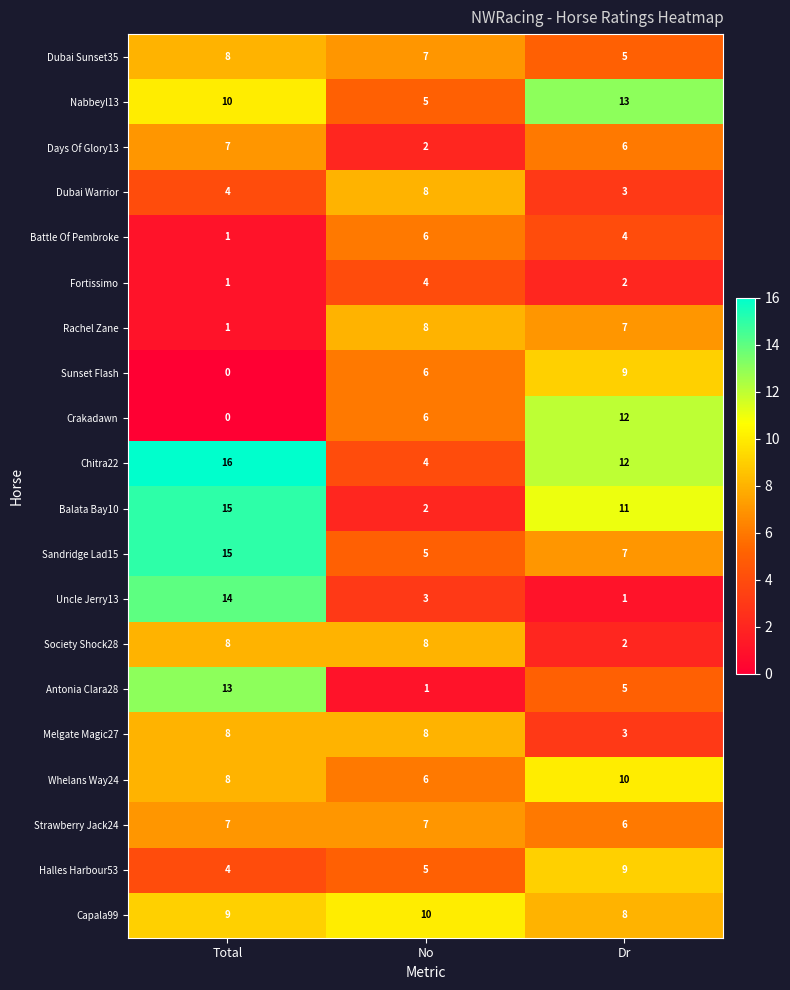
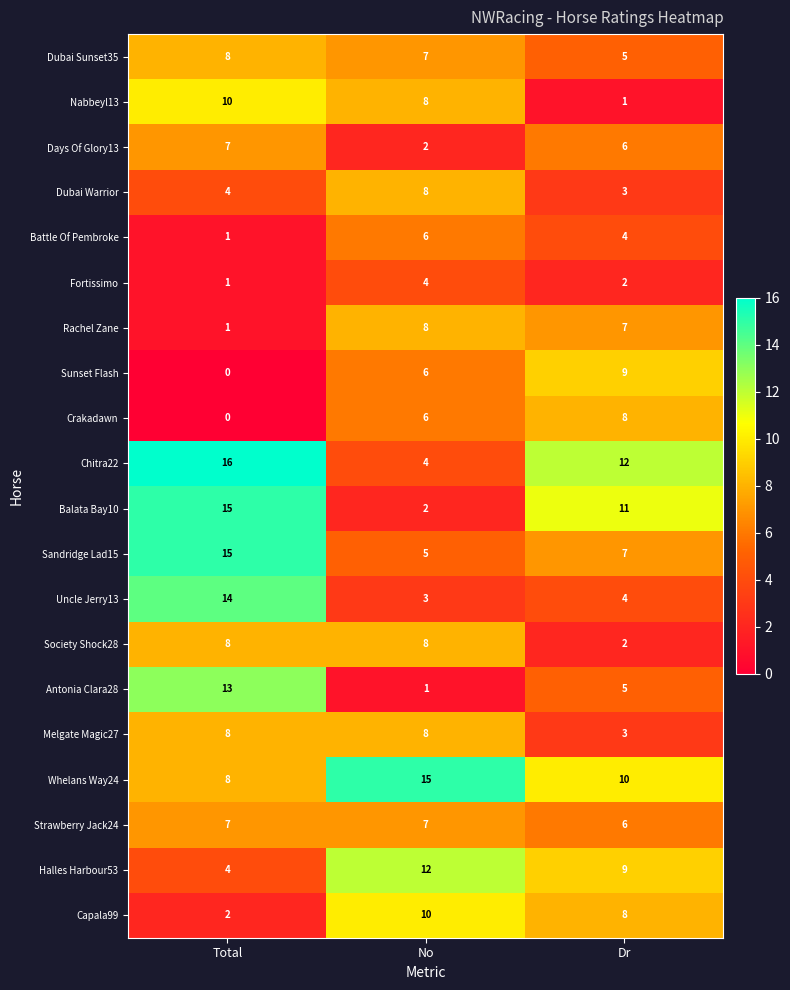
  {
    "Dubai Sunset35": {
      "Total": 8,
      "No": 7,
      "Dr": 5
    },
    "Nabbeyl13": {
      "Total": 10,
-     "No": 5,
-     "Dr": 13
+     "No": 8,
+     "Dr": 1
    },
    "Days Of Glory13": {
      "Total": 7,
      "No": 2,
      "Dr": 6
    },
    "Dubai Warrior": {
      "Total": 4,
      "No": 8,
      "Dr": 3
    },
    "Battle Of Pembroke": {
      "Total": 1,
      "No": 6,
      "Dr": 4
    },
    "Fortissimo": {
      "Total": 1,
      "No": 4,
      "Dr": 2
    },
    "Rachel Zane": {
      "Total": 1,
      "No": 8,
      "Dr": 7
    },
    "Sunset Flash": {
      "Total": 0,
      "No": 6,
      "Dr": 9
    },
    "Crakadawn": {
      "Total": 0,
      "No": 6,
-     "Dr": 12
+     "Dr": 8
    },
    "Chitra22": {
      "Total": 16,
      "No": 4,
      "Dr": 12
    },
    "Balata Bay10": {
      "Total": 15,
      "No": 2,
      "Dr": 11
    },
    "Sandridge Lad15": {
      "Total": 15,
      "No": 5,
      "Dr": 7
    },
    "Uncle Jerry13": {
      "Total": 14,
      "No": 3,
-     "Dr": 1
+     "Dr": 4
    },
    "Society Shock28": {
      "Total": 8,
      "No": 8,
      "Dr": 2
    },
    "Antonia Clara28": {
      "Total": 13,
      "No": 1,
      "Dr": 5
    },
    "Melgate Magic27": {
      "Total": 8,
      "No": 8,
      "Dr": 3
    },
    "Whelans Way24": {
      "Total": 8,
-     "No": 6,
+     "No": 15,
      "Dr": 10
    },
    "Strawberry Jack24": {
      "Total": 7,
      "No": 7,
      "Dr": 6
    },
    "Halles Harbour53": {
      "Total": 4,
-     "No": 5,
+     "No": 12,
      "Dr": 9
    },
    "Capala99": {
-     "Total": 9,
+     "Total": 2,
      "No": 10,
      "Dr": 8
    }
  }
